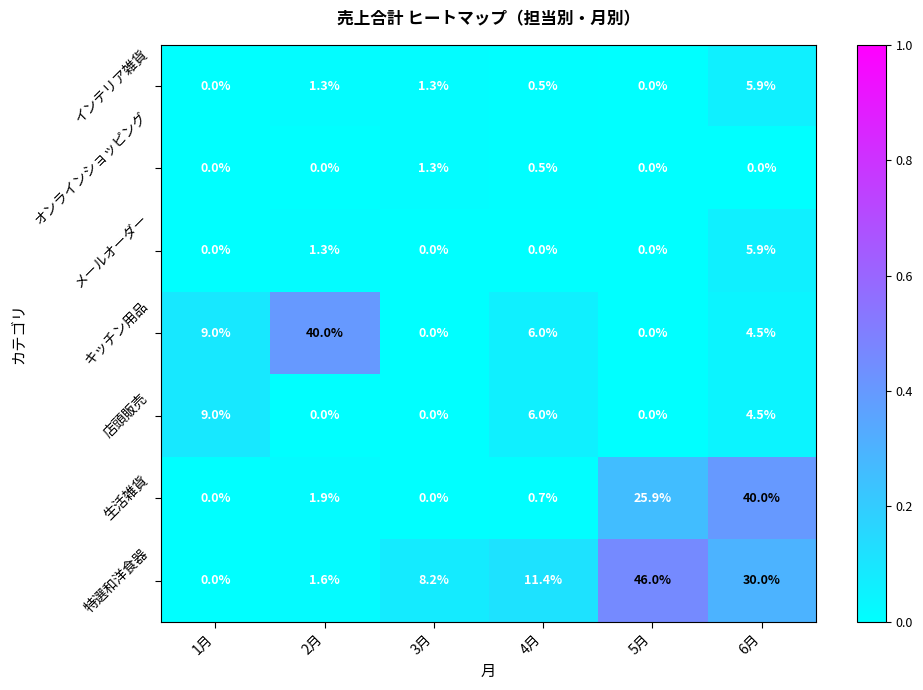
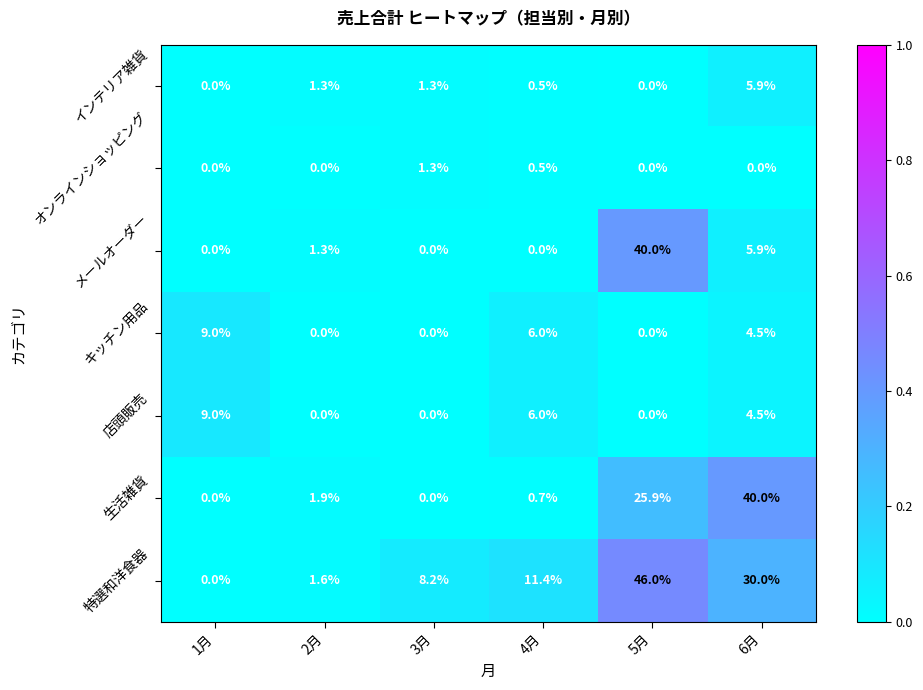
  {
    "インテリア雑貨": {
      "1月": "0.0%",
      "2月": "1.3%",
      "3月": "1.3%",
      "4月": "0.5%",
      "5月": "0.0%",
      "6月": "5.9%"
    },
    "オンラインショッピング": {
      "1月": "0.0%",
      "2月": "0.0%",
      "3月": "1.3%",
      "4月": "0.5%",
      "5月": "0.0%",
      "6月": "0.0%"
    },
    "メールオーダー": {
      "1月": "0.0%",
      "2月": "1.3%",
      "3月": "0.0%",
      "4月": "0.0%",
-     "5月": "0.0%",
+     "5月": "40.0%",
      "6月": "5.9%"
    },
    "キッチン用品": {
      "1月": "9.0%",
-     "2月": "40.0%",
+     "2月": "0.0%",
      "3月": "0.0%",
      "4月": "6.0%",
      "5月": "0.0%",
      "6月": "4.5%"
    },
    "店頭販売": {
      "1月": "9.0%",
      "2月": "0.0%",
      "3月": "0.0%",
      "4月": "6.0%",
      "5月": "0.0%",
      "6月": "4.5%"
    },
    "生活雑貨": {
      "1月": "0.0%",
      "2月": "1.9%",
      "3月": "0.0%",
      "4月": "0.7%",
      "5月": "25.9%",
      "6月": "40.0%"
    },
    "特選和洋食器": {
      "1月": "0.0%",
      "2月": "1.6%",
      "3月": "8.2%",
      "4月": "11.4%",
      "5月": "46.0%",
      "6月": "30.0%"
    }
  }
